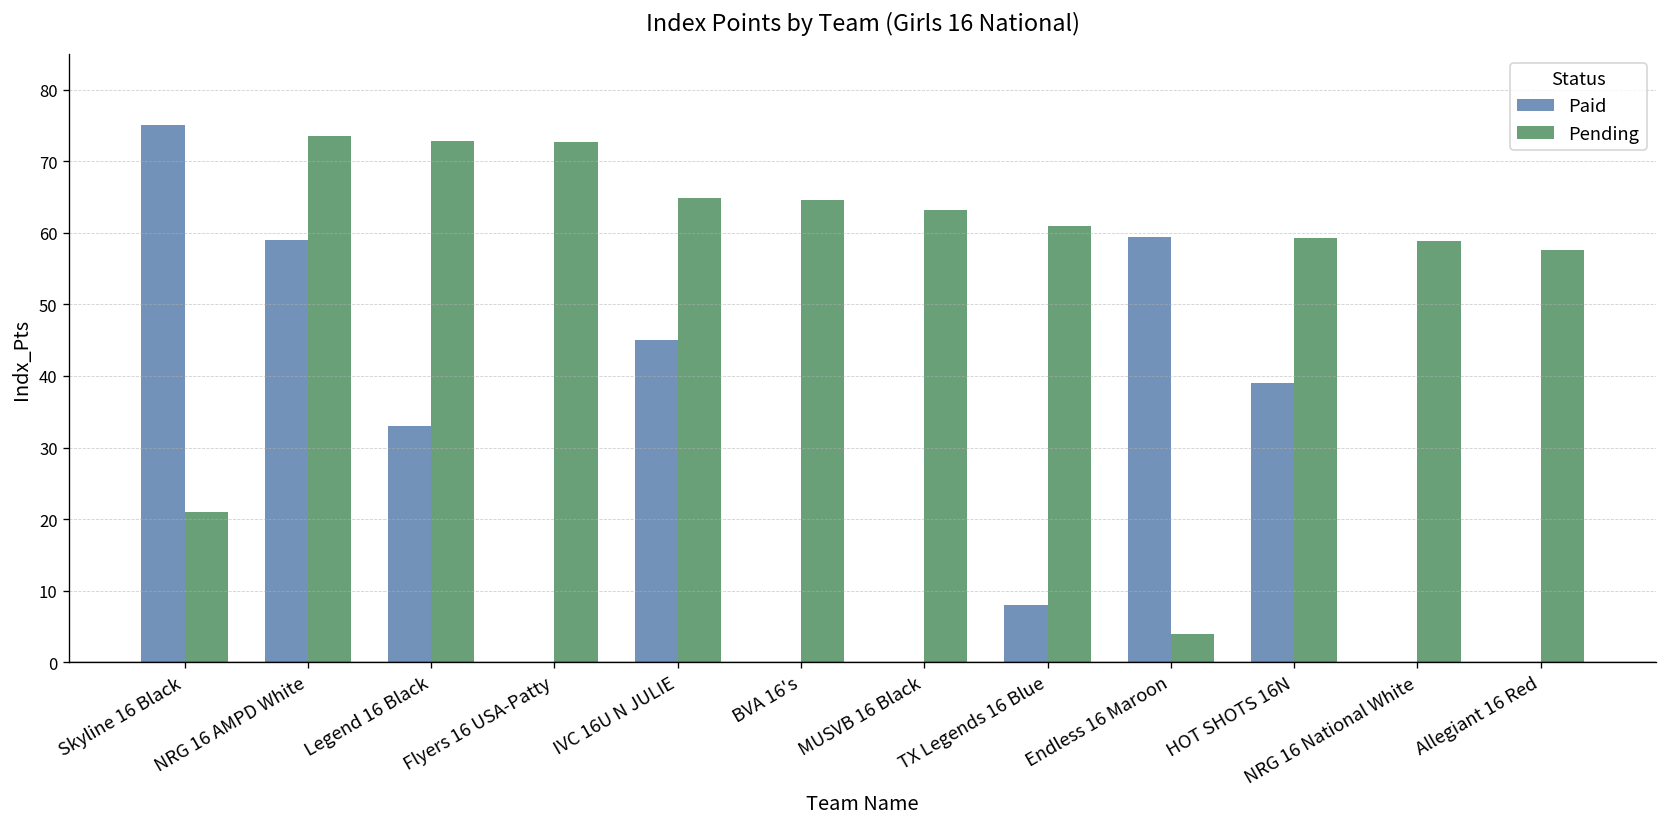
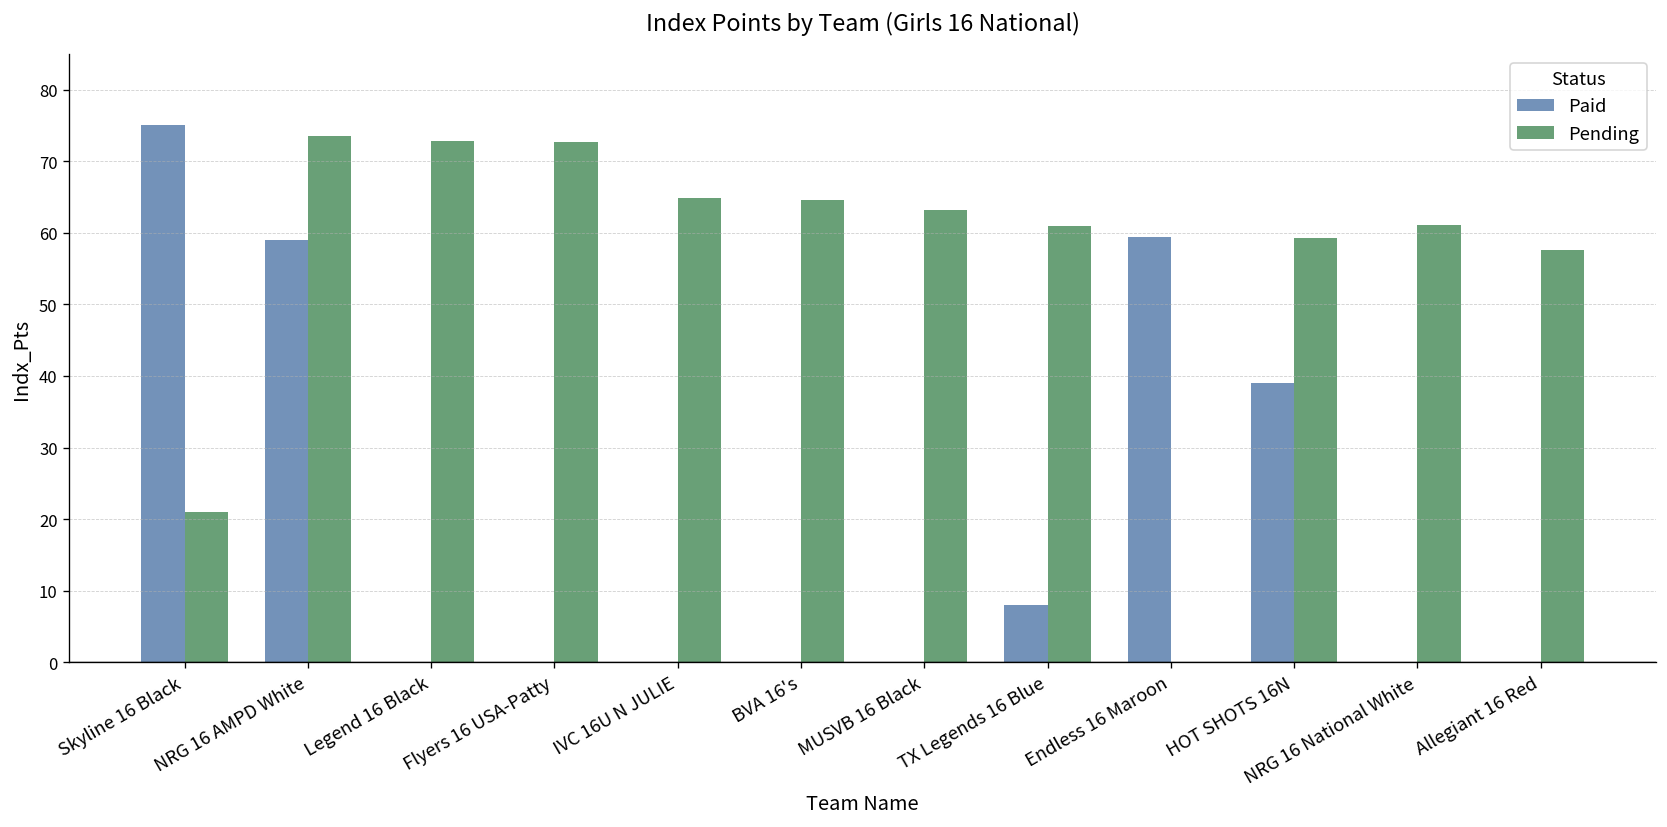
  {
    "Paid": {
      "Skyline 16 Black": 75,
      "NRG 16 AMPD White": 59,
-     "Legend 16 Black": 33,
+     "Legend 16 Black": 0,
      "Flyers 16 USA-Patty": 0,
-     "IVC 16U N JULIE": 45,
+     "IVC 16U N JULIE": 0,
      "BVA 16's": 0,
      "MUSVB 16 Black": 0,
      "TX Legends 16 Blue": 8,
      "Endless 16 Maroon": 59,
      "HOT SHOTS 16N": 39,
      "NRG 16 National White": 0,
      "Allegiant 16 Red": 0
    },
    "Pending": {
      "Skyline 16 Black": 21,
      "NRG 16 AMPD White": 73,
      "Legend 16 Black": 73,
      "Flyers 16 USA-Patty": 73,
      "IVC 16U N JULIE": 65,
      "BVA 16's": 65,
      "MUSVB 16 Black": 63,
      "TX Legends 16 Blue": 61,
-     "Endless 16 Maroon": 4,
+     "Endless 16 Maroon": 0,
      "HOT SHOTS 16N": 59,
-     "NRG 16 National White": 59,
+     "NRG 16 National White": 61,
      "Allegiant 16 Red": 58
    }
  }
